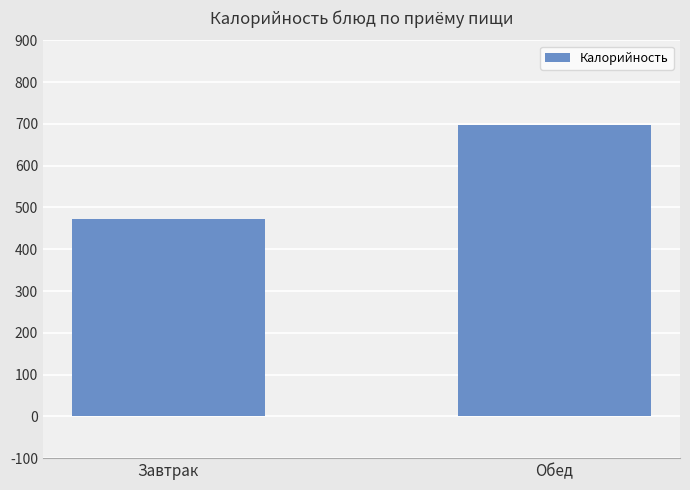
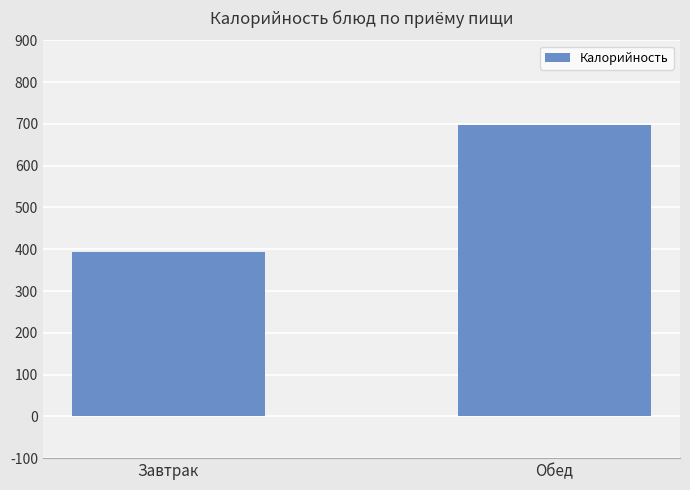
  {
-   "Завтрак": 470,
+   "Завтрак": 390,
    "Обед": 700
  }
